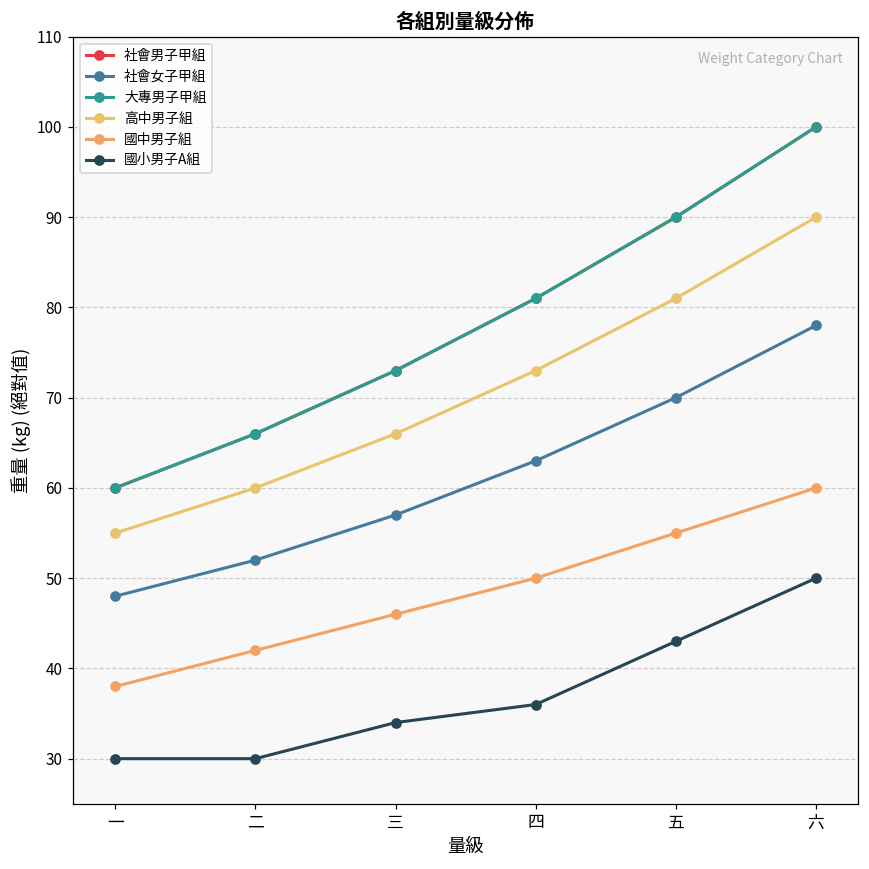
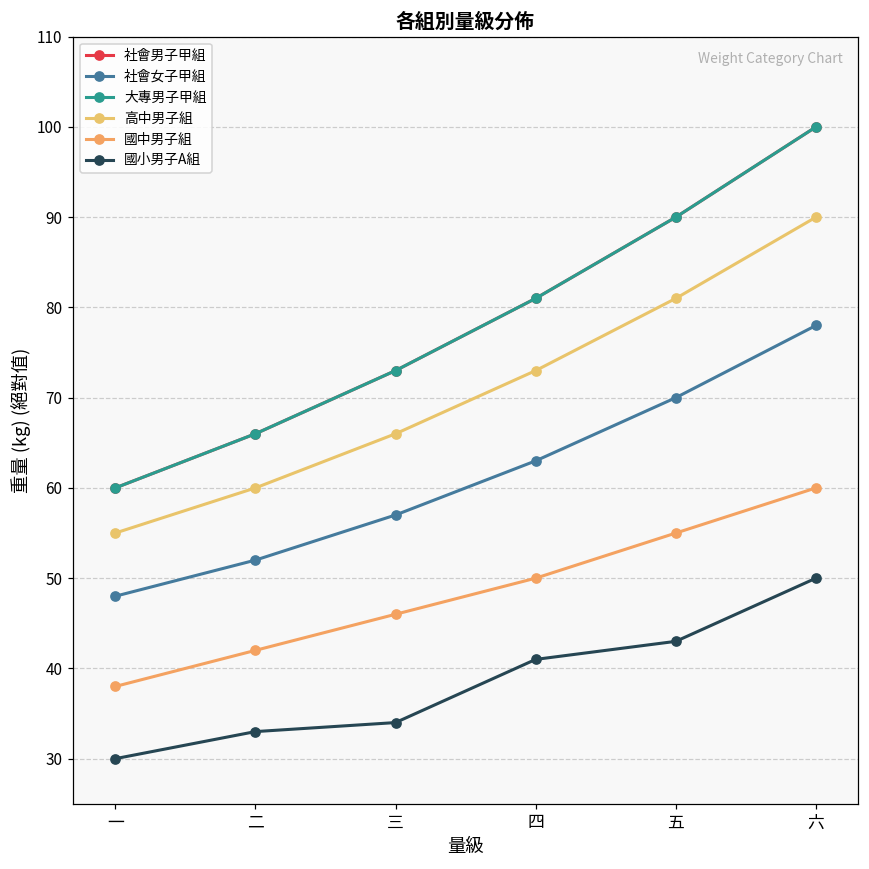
  {
    "國小男子A組": {
      "一": 30,
-     "二": 30,
+     "二": 33,
      "三": 34,
-     "四": 36,
+     "四": 41,
      "五": 43,
      "六": 50
    }
  }
